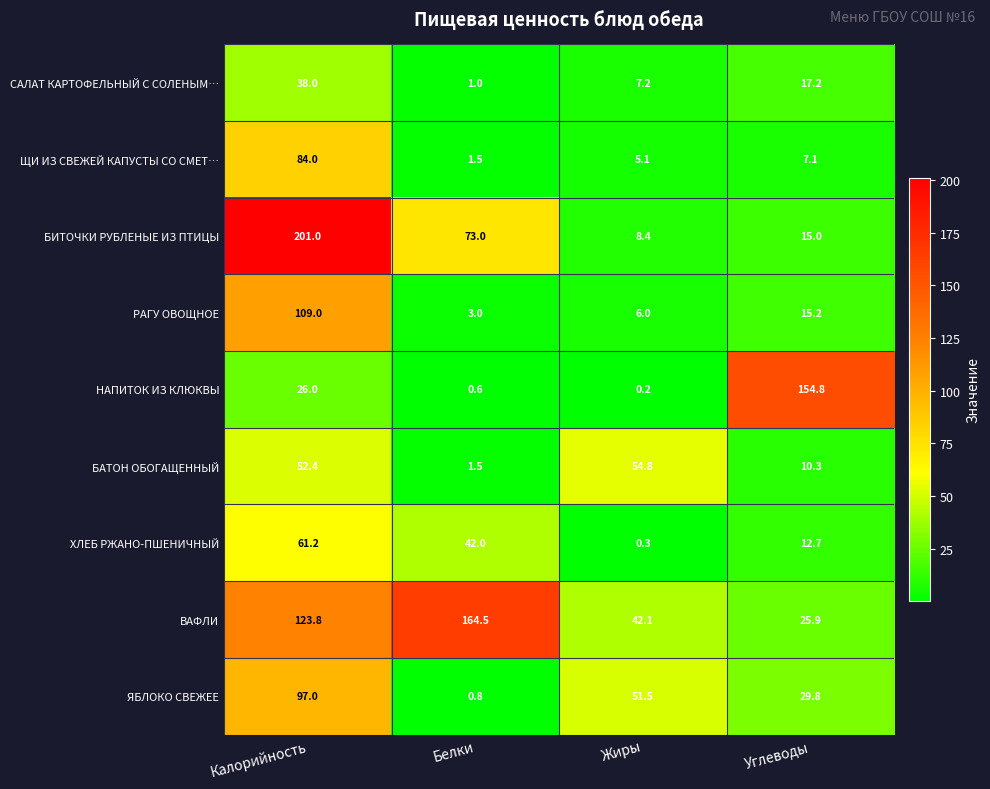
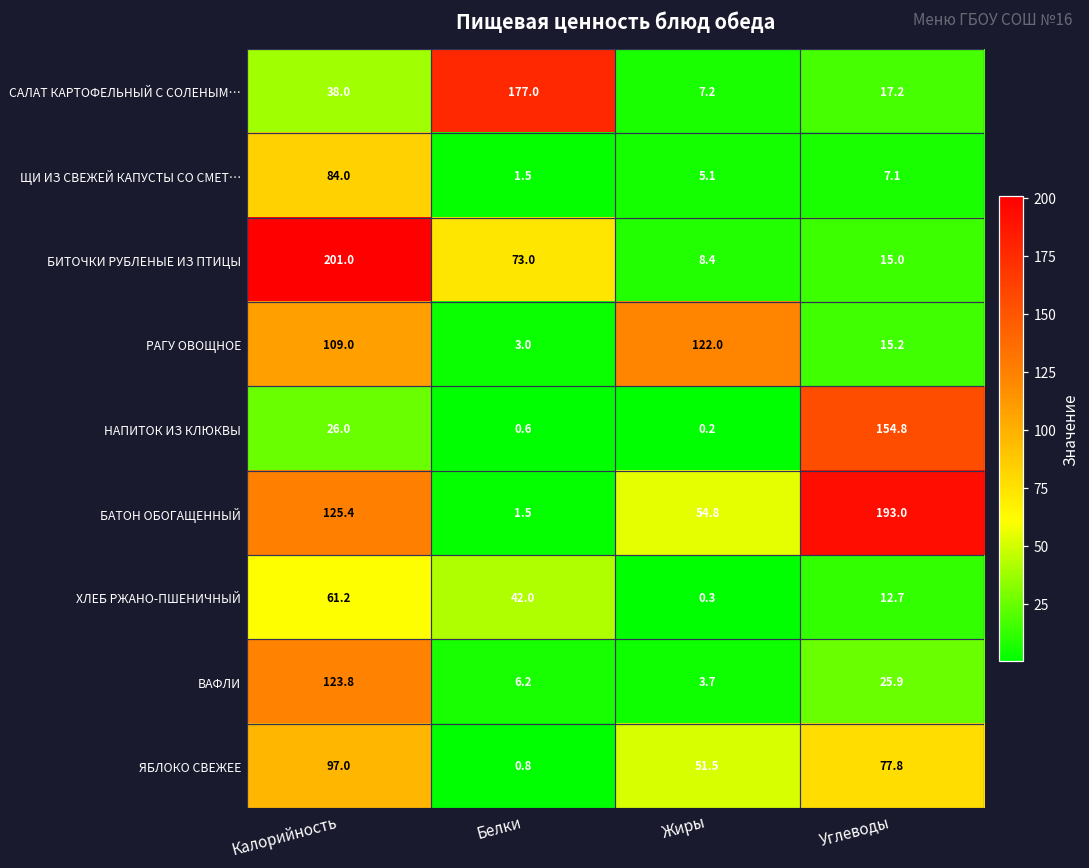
  {
    "САЛАТ КАРТОФЕЛЬНЫЙ С СОЛЕНЫМ…": {
      "Калорийность": 38.0,
-     "Белки": 1.0,
+     "Белки": 177.0,
      "Жиры": 7.2,
      "Углеводы": 17.2
    },
    "ЩИ ИЗ СВЕЖЕЙ КАПУСТЫ СО СМЕТ…": {
      "Калорийность": 84.0,
      "Белки": 1.5,
      "Жиры": 5.1,
      "Углеводы": 7.1
    },
    "БИТОЧКИ РУБЛЕНЫЕ ИЗ ПТИЦЫ": {
      "Калорийность": 201.0,
      "Белки": 73.0,
      "Жиры": 8.4,
      "Углеводы": 15.0
    },
    "РАГУ ОВОЩНОЕ": {
      "Калорийность": 109.0,
      "Белки": 3.0,
-     "Жиры": 6.0,
+     "Жиры": 122.0,
      "Углеводы": 15.2
    },
    "НАПИТОК ИЗ КЛЮКВЫ": {
      "Калорийность": 26.0,
      "Белки": 0.6,
      "Жиры": 0.2,
      "Углеводы": 154.8
    },
    "БАТОН ОБОГАЩЕННЫЙ": {
-     "Калорийность": 52.4,
+     "Калорийность": 125.4,
      "Белки": 1.5,
      "Жиры": 54.8,
-     "Углеводы": 10.3
+     "Углеводы": 193.0
    },
    "ХЛЕБ РЖАНО-ПШЕНИЧНЫЙ": {
      "Калорийность": 61.2,
      "Белки": 42.0,
      "Жиры": 0.3,
      "Углеводы": 12.7
    },
    "ВАФЛИ": {
      "Калорийность": 123.8,
-     "Белки": 164.5,
-     "Жиры": 42.1,
+     "Белки": 6.2,
+     "Жиры": 3.7,
      "Углеводы": 25.9
    },
    "ЯБЛОКО СВЕЖЕЕ": {
      "Калорийность": 97.0,
      "Белки": 0.8,
      "Жиры": 51.5,
-     "Углеводы": 29.8
+     "Углеводы": 77.8
    }
  }
